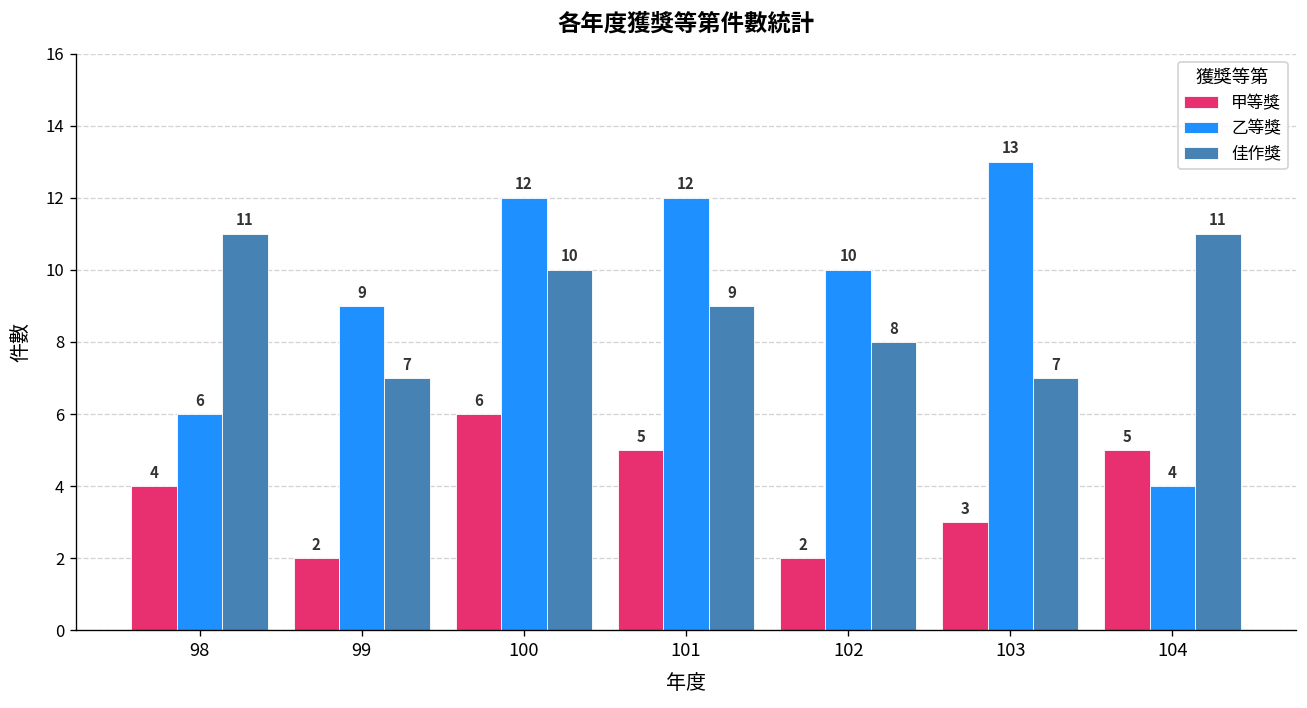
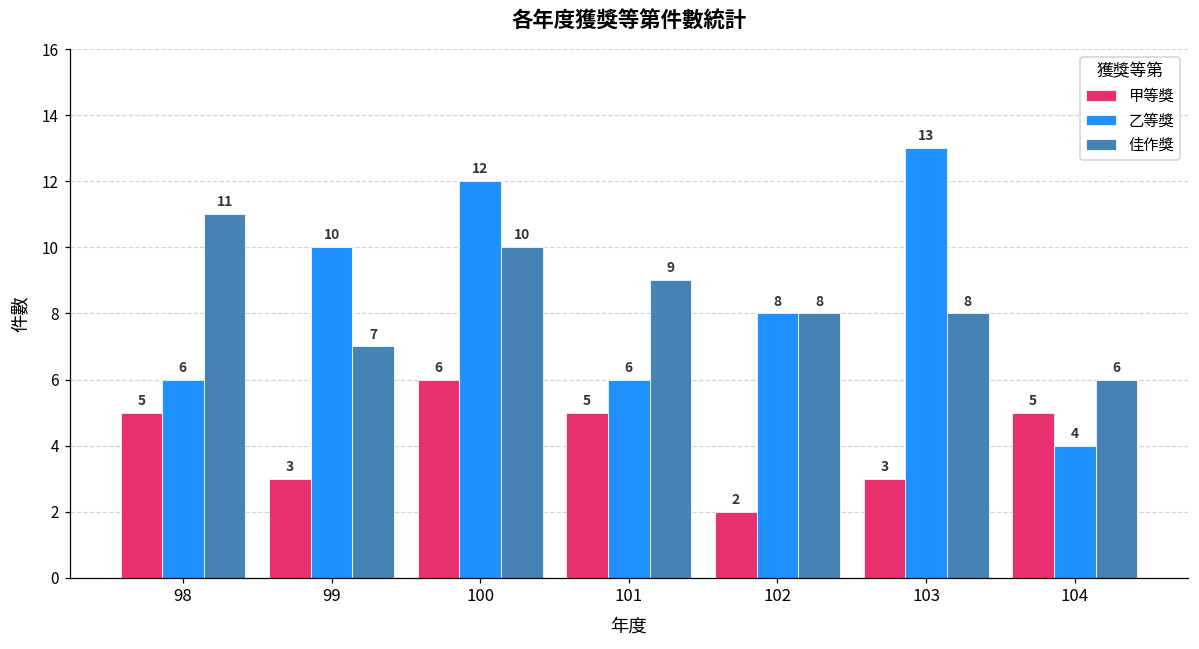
  {
    "甲等獎": {
-     "98": 4,
-     "99": 2,
+     "98": 5,
+     "99": 3,
      "100": 6,
      "101": 5,
      "102": 2,
      "103": 3,
      "104": 5
    },
    "乙等獎": {
      "98": 6,
-     "99": 9,
+     "99": 10,
      "100": 12,
-     "101": 12,
-     "102": 10,
+     "101": 6,
+     "102": 8,
      "103": 13,
      "104": 4
    },
    "佳作獎": {
      "98": 11,
      "99": 7,
      "100": 10,
      "101": 9,
      "102": 8,
-     "103": 7,
-     "104": 11
+     "103": 8,
+     "104": 6
    }
  }
